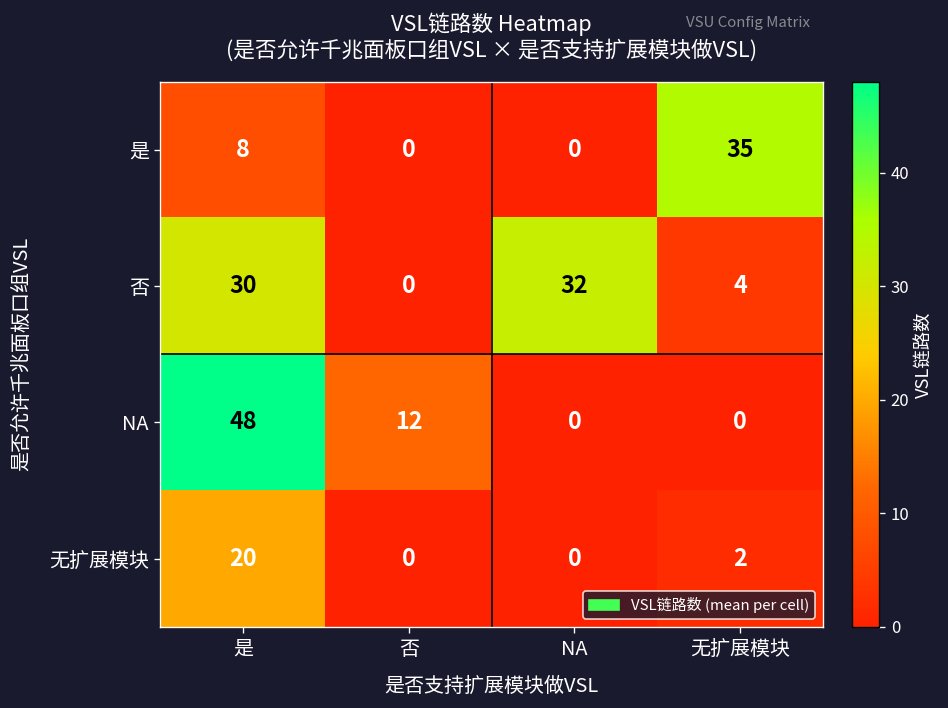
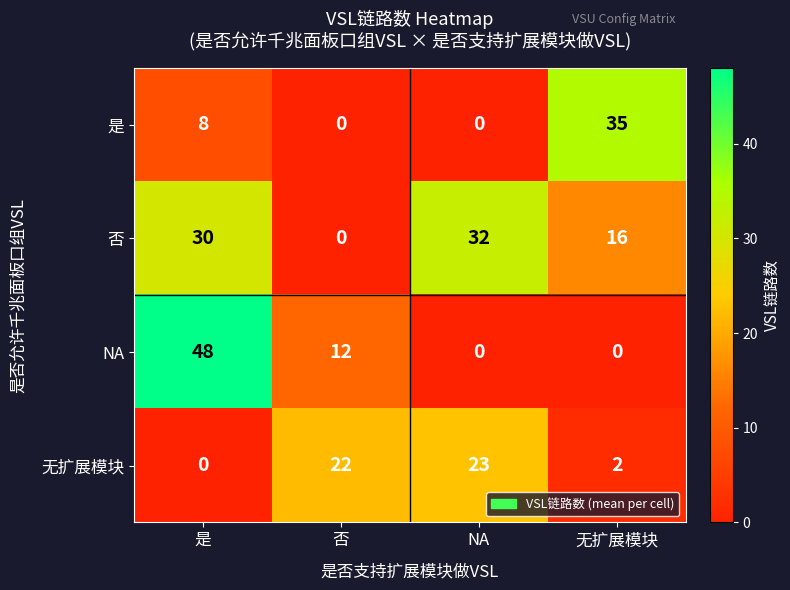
  {
    "是": {
      "是": 8,
      "否": 0,
      "NA": 0,
      "无扩展模块": 35
    },
    "否": {
      "是": 30,
      "否": 0,
      "NA": 32,
-     "无扩展模块": 4
+     "无扩展模块": 16
    },
    "NA": {
      "是": 48,
      "否": 12,
      "NA": 0,
      "无扩展模块": 0
    },
    "无扩展模块": {
-     "是": 20,
-     "否": 0,
-     "NA": 0,
+     "是": 0,
+     "否": 22,
+     "NA": 23,
      "无扩展模块": 2
    }
  }
